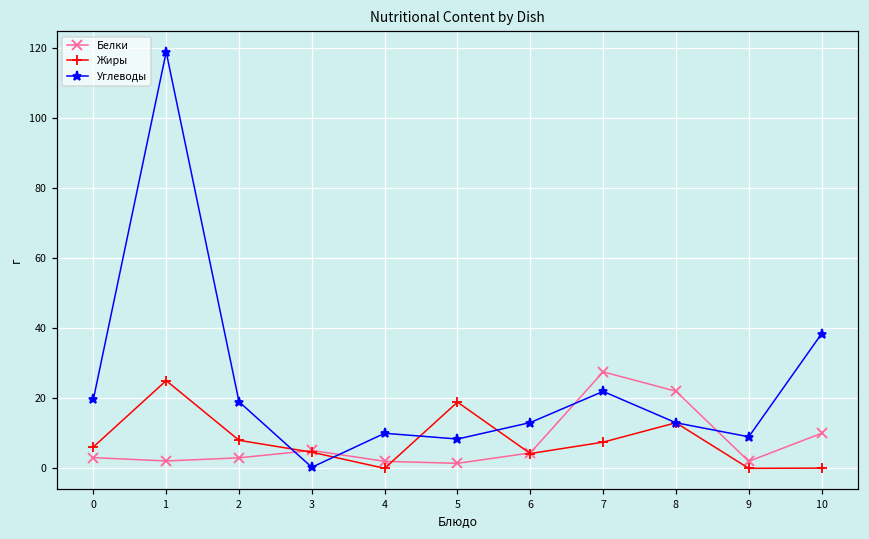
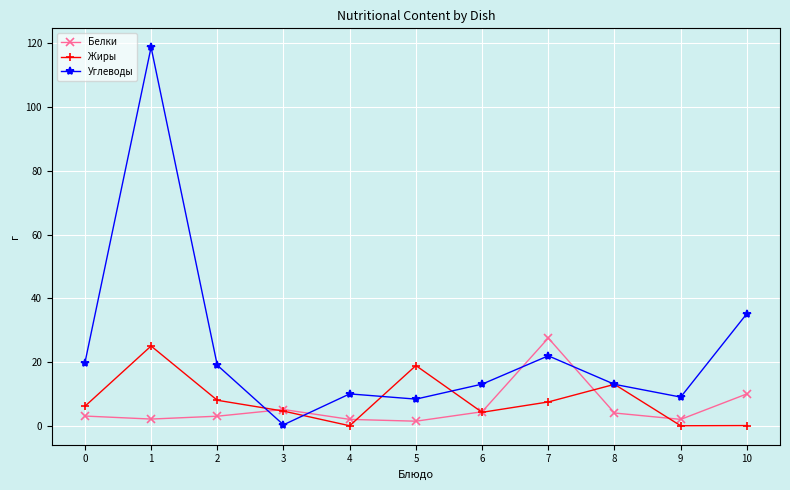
  {
    "Белки": {
      "0": 3,
      "1": 2,
      "2": 3,
      "4": 2,
      "5": 1,
      "7": 28,
-     "8": 22,
+     "8": 4,
      "9": 2,
      "10": 10
    },
    "Жиры": {
      "0": 6,
      "1": 25,
      "2": 8,
      "4": 0,
      "5": 19,
      "7": 7,
      "9": 0,
      "10": 0
    },
    "Углеводы": {
      "0": 20,
      "1": 119,
      "2": 19,
      "3": 0,
      "4": 10,
      "5": 8,
      "6": 13,
      "7": 22,
      "9": 9,
-     "10": 38
+     "10": 35
    }
  }
